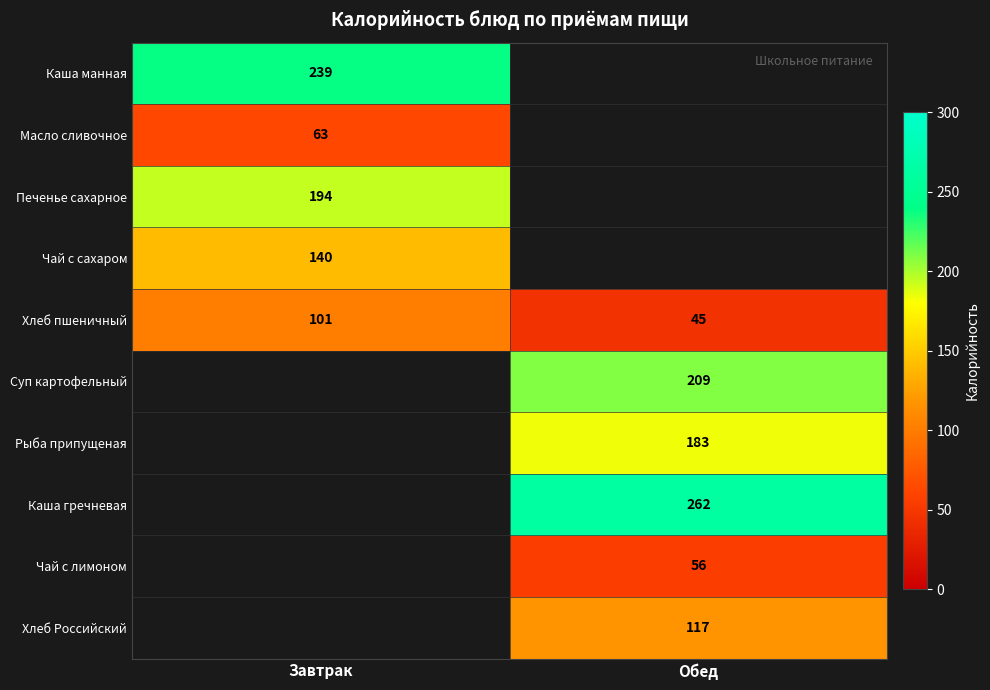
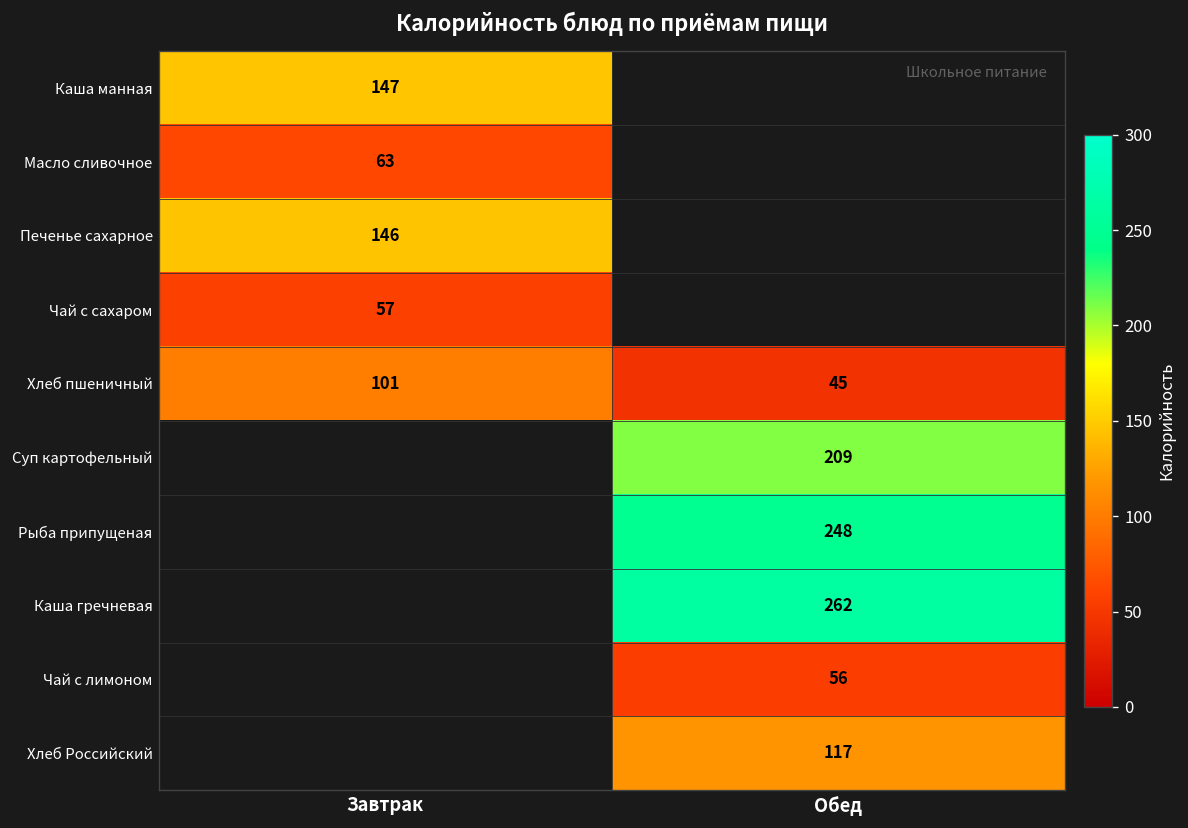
  {
    "Каша манная": {
-     "Завтрак": 239
+     "Завтрак": 147
    },
    "Масло сливочное": {
      "Завтрак": 63
    },
    "Печенье сахарное": {
-     "Завтрак": 194
+     "Завтрак": 146
    },
    "Чай с сахаром": {
-     "Завтрак": 140
+     "Завтрак": 57
    },
    "Хлеб пшеничный": {
      "Завтрак": 101,
      "Обед": 45
    },
    "Суп картофельный": {
      "Обед": 209
    },
    "Рыба припущеная": {
-     "Обед": 183
+     "Обед": 248
    },
    "Каша гречневая": {
      "Обед": 262
    },
    "Чай с лимоном": {
      "Обед": 56
    },
    "Хлеб Российский": {
      "Обед": 117
    }
  }
